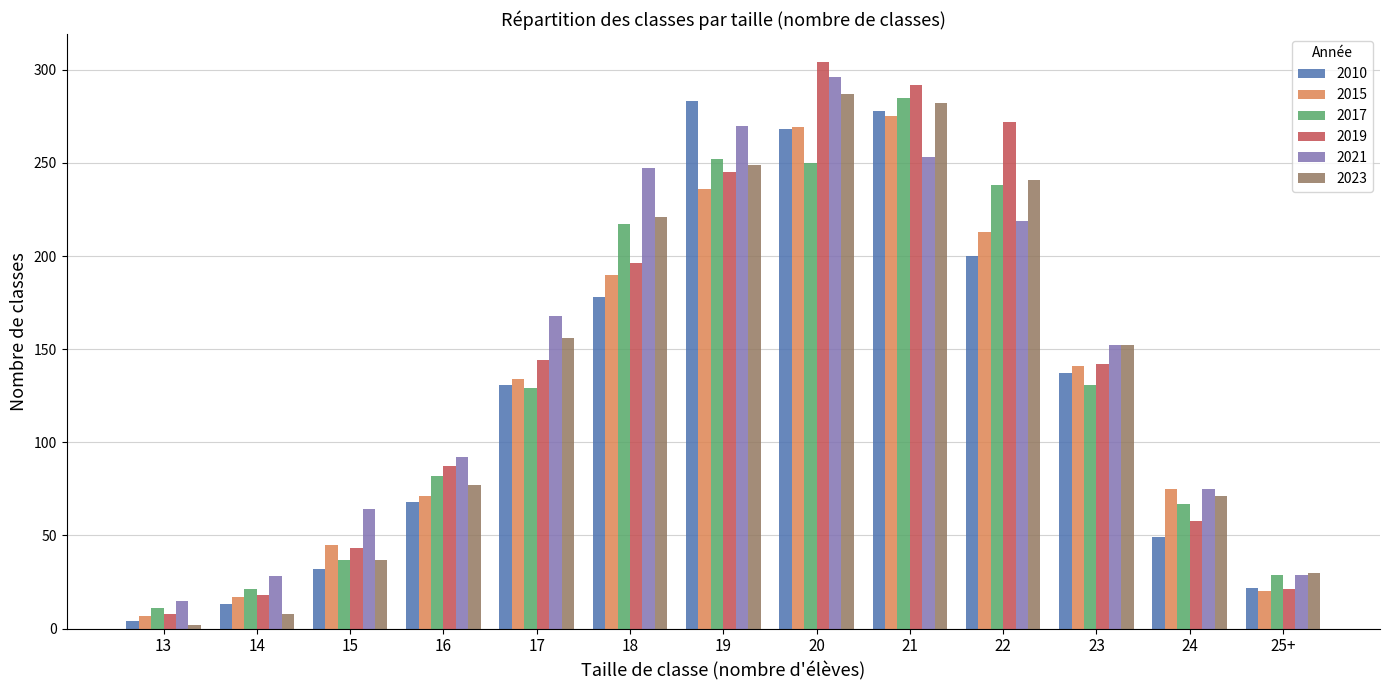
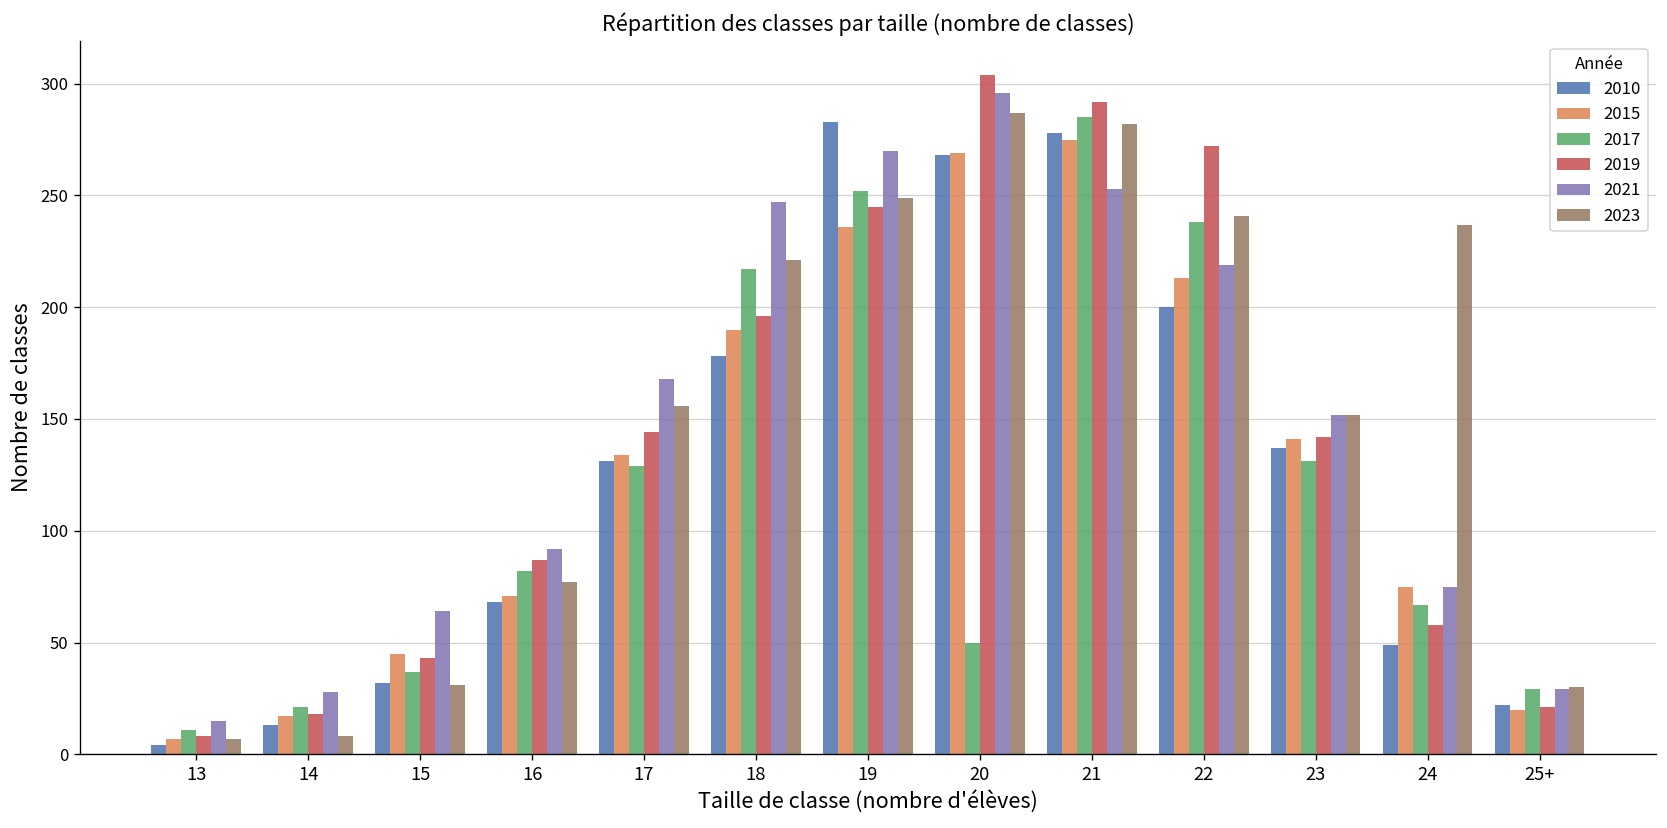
  {
    "2017": {
      "13": 11,
      "14": 21,
      "15": 37,
      "16": 82,
      "17": 129,
      "18": 217,
      "19": 252,
-     "20": 250,
+     "20": 50,
      "21": 285,
      "22": 238,
      "23": 131,
      "24": 67,
      "25+": 29
    },
    "2023": {
-     "13": 2,
+     "13": 7,
      "14": 8,
-     "15": 37,
+     "15": 31,
      "16": 77,
      "17": 156,
      "18": 221,
      "19": 249,
      "20": 287,
      "21": 282,
      "22": 241,
      "23": 152,
-     "24": 71,
+     "24": 237,
      "25+": 30
    }
  }
